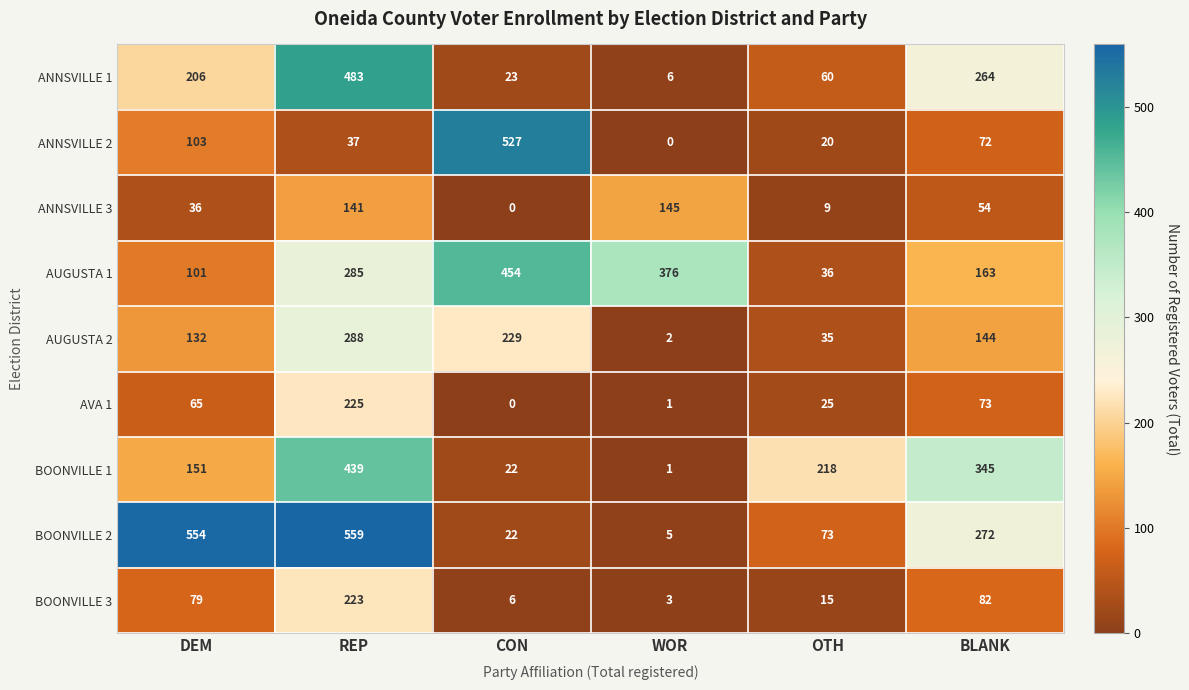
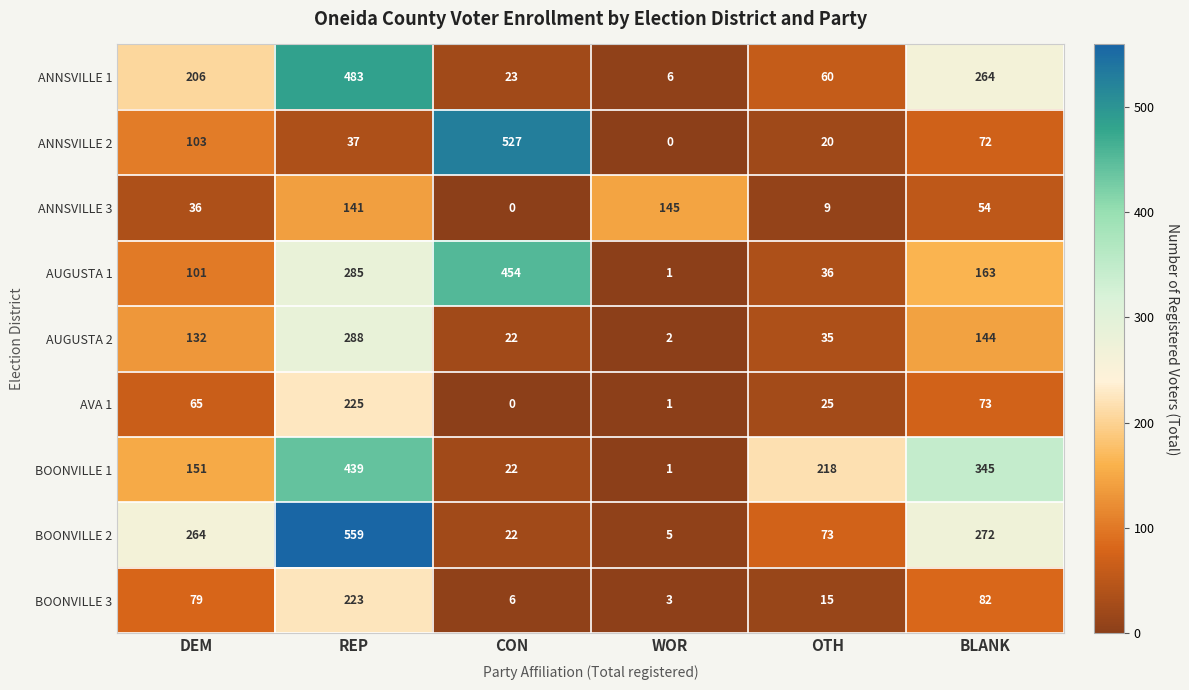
  {
    "ANNSVILLE 1": {
      "DEM": 206,
      "REP": 483,
      "CON": 23,
      "WOR": 6,
      "OTH": 60,
      "BLANK": 264
    },
    "ANNSVILLE 2": {
      "DEM": 103,
      "REP": 37,
      "CON": 527,
      "WOR": 0,
      "OTH": 20,
      "BLANK": 72
    },
    "ANNSVILLE 3": {
      "DEM": 36,
      "REP": 141,
      "CON": 0,
      "WOR": 145,
      "OTH": 9,
      "BLANK": 54
    },
    "AUGUSTA 1": {
      "DEM": 101,
      "REP": 285,
      "CON": 454,
-     "WOR": 376,
+     "WOR": 1,
      "OTH": 36,
      "BLANK": 163
    },
    "AUGUSTA 2": {
      "DEM": 132,
      "REP": 288,
-     "CON": 229,
+     "CON": 22,
      "WOR": 2,
      "OTH": 35,
      "BLANK": 144
    },
    "AVA 1": {
      "DEM": 65,
      "REP": 225,
      "CON": 0,
      "WOR": 1,
      "OTH": 25,
      "BLANK": 73
    },
    "BOONVILLE 1": {
      "DEM": 151,
      "REP": 439,
      "CON": 22,
      "WOR": 1,
      "OTH": 218,
      "BLANK": 345
    },
    "BOONVILLE 2": {
-     "DEM": 554,
+     "DEM": 264,
      "REP": 559,
      "CON": 22,
      "WOR": 5,
      "OTH": 73,
      "BLANK": 272
    },
    "BOONVILLE 3": {
      "DEM": 79,
      "REP": 223,
      "CON": 6,
      "WOR": 3,
      "OTH": 15,
      "BLANK": 82
    }
  }
